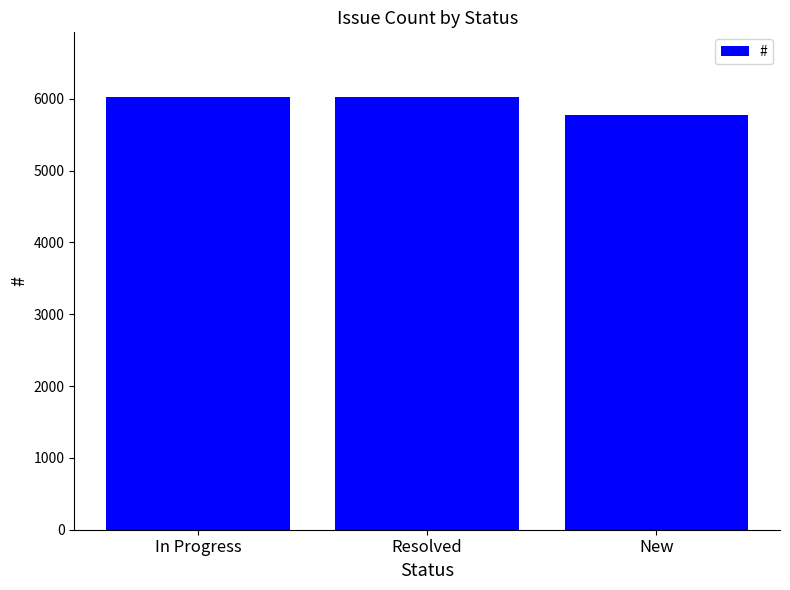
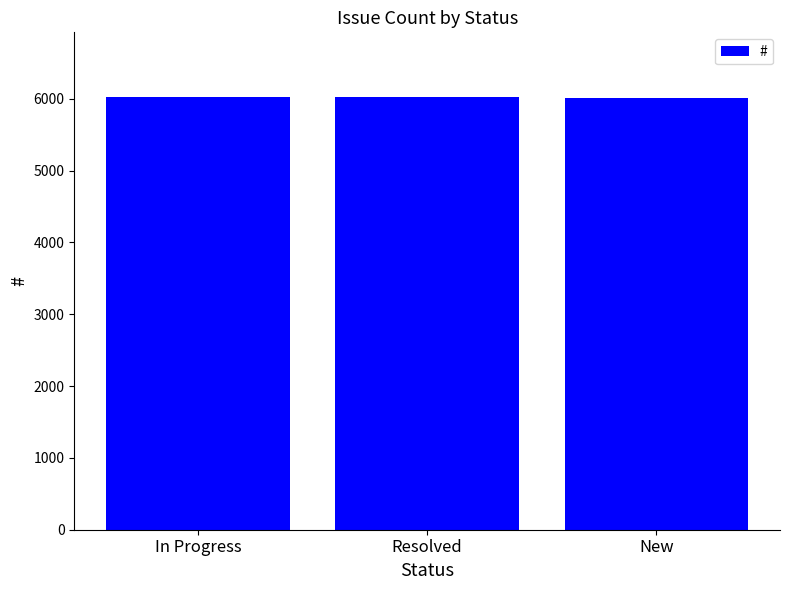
  {
    "In Progress": 6000,
    "Resolved": 6000,
-   "New": 5800
+   "New": 6000
  }
